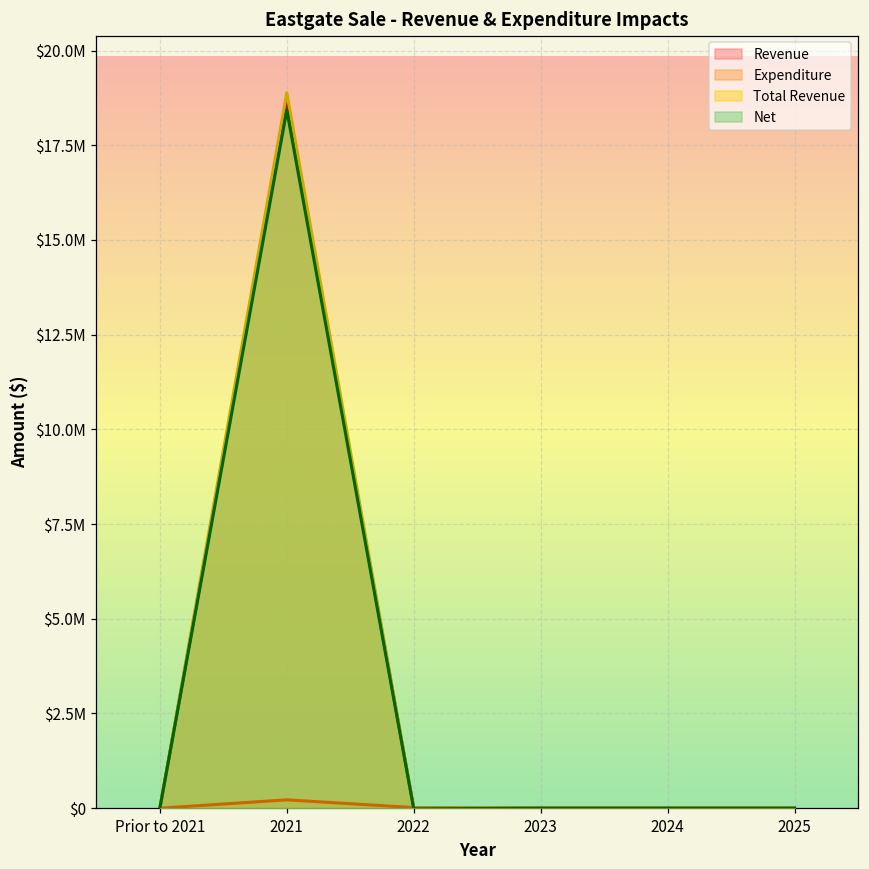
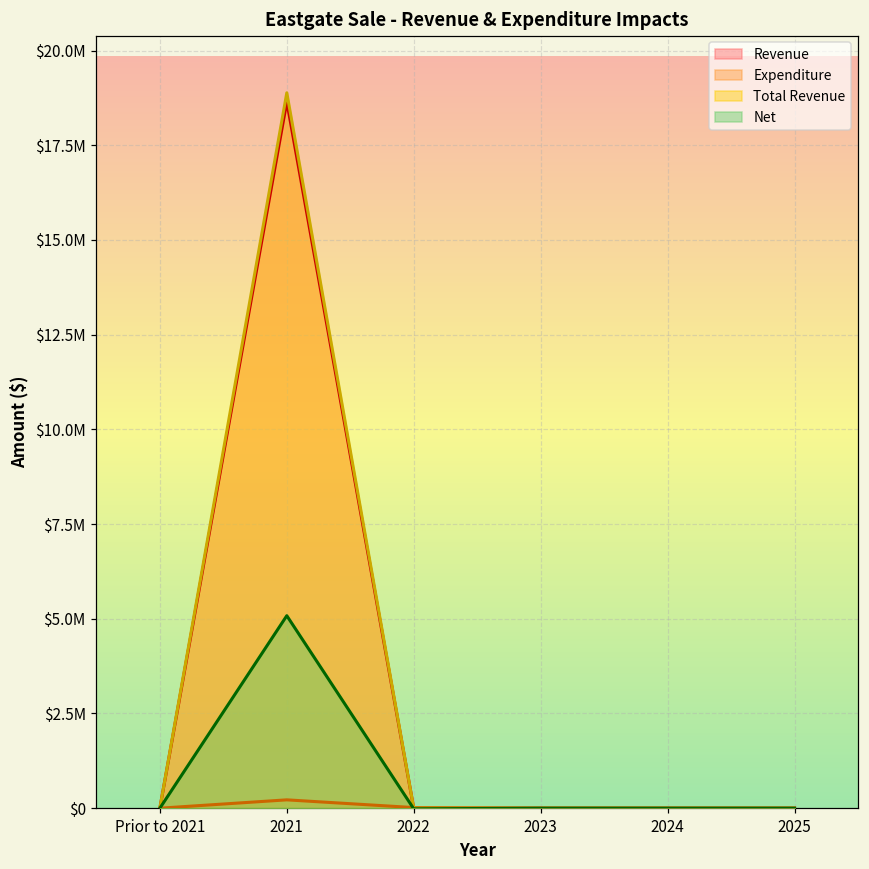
  {
    "Net": {
-     "2021": "$18400000"
+     "2021": "$5100000"
    }
  }
